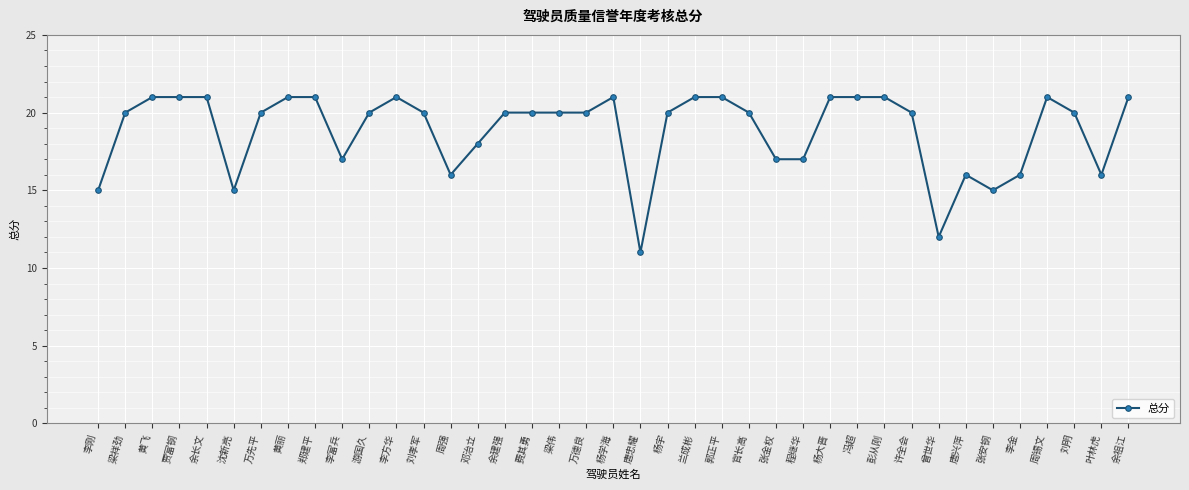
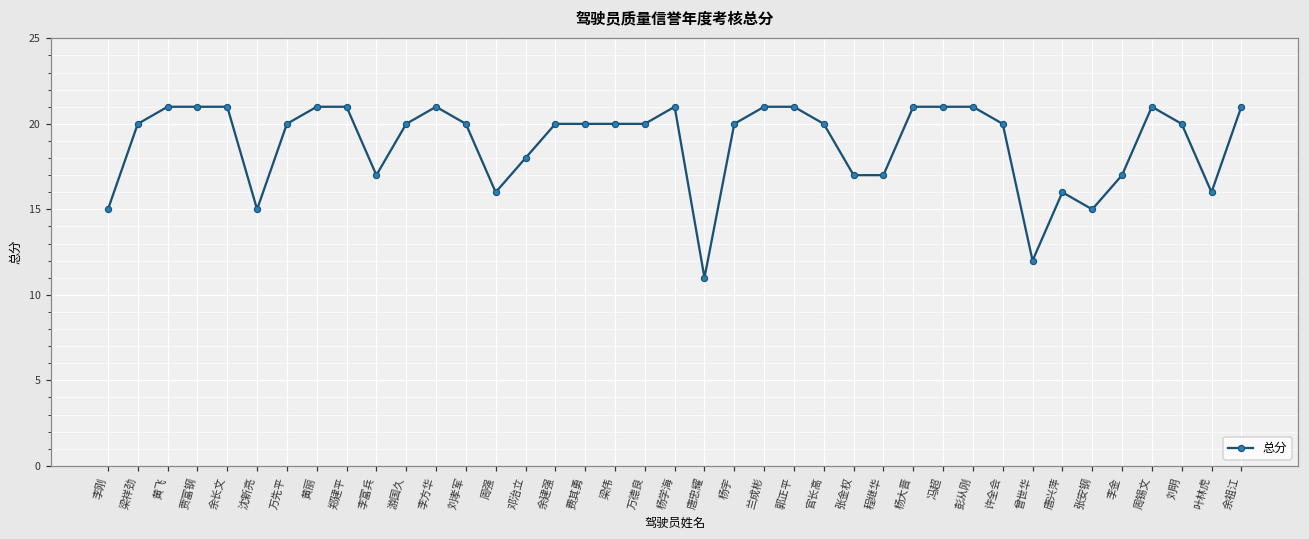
  {
    "李刚": 15,
    "梁祥劲": 20,
    "黄飞": 21,
    "贾富钢": 21,
    "余长文": 21,
    "沈新亮": 15,
    "万先平": 20,
    "黄丽": 21,
    "郑建平": 21,
    "李富兵": 17,
    "游国久": 20,
    "李方华": 21,
    "刘孝军": 20,
    "周强": 16,
    "邓治立": 18,
    "余建强": 20,
    "费其勇": 20,
    "梁伟": 20,
    "万德良": 20,
    "杨学海": 21,
    "唐忠耀": 11,
    "杨宇": 20,
    "兰成彬": 21,
    "郭正平": 21,
    "官长高": 20,
    "张金权": 17,
    "程继华": 17,
    "杨大晋": 21,
    "冯超": 21,
    "彭从刚": 21,
    "许全会": 20,
    "曾世华": 12,
    "唐兴萍": 16,
    "张安钢": 15,
-   "李金": 16,
+   "李金": 17,
    "周锡文": 21,
    "刘明": 20,
    "叶林虎": 16,
    "余祖江": 21
  }
